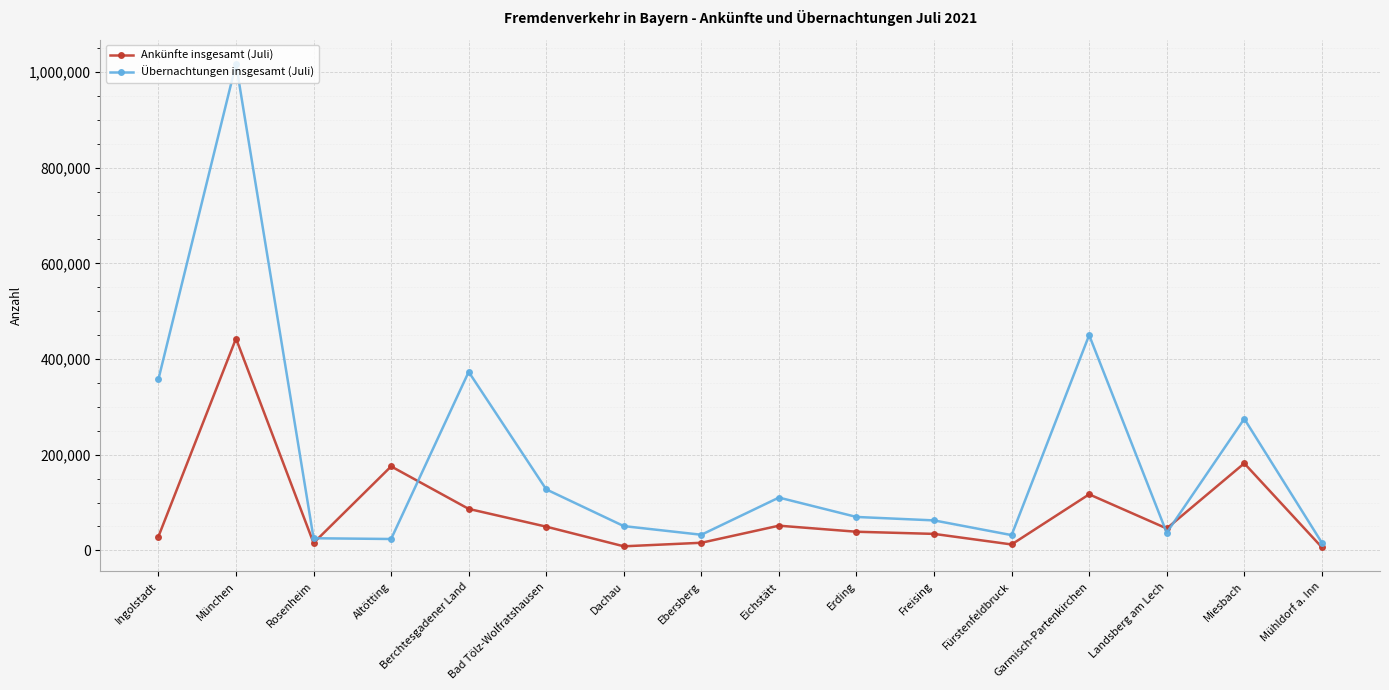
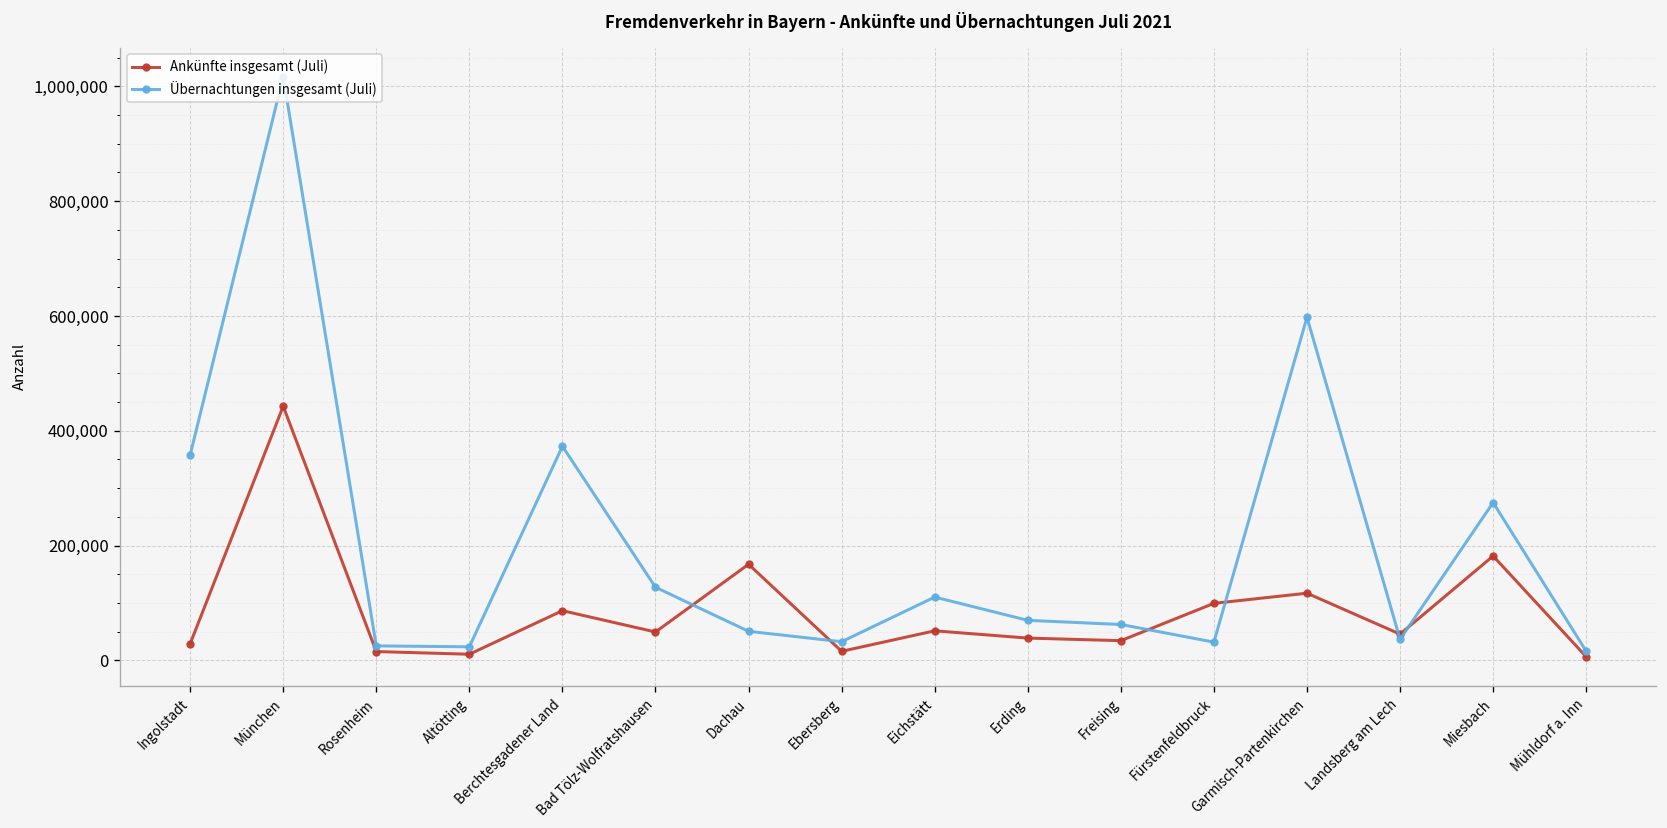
  {
    "Ankünfte insgesamt (Juli)": {
      "Ingolstadt": "30,000",
      "München": "440,000",
      "Rosenheim": "20,000",
-     "Altötting": "180,000",
+     "Altötting": "10,000",
      "Berchtesgadener Land": "90,000",
      "Bad Tölz-Wolfratshausen": "50,000",
-     "Dachau": "10,000",
+     "Dachau": "170,000",
      "Ebersberg": "20,000",
      "Eichstätt": "50,000",
      "Erding": "40,000",
      "Freising": "30,000",
-     "Fürstenfeldbruck": "10,000",
+     "Fürstenfeldbruck": "100,000",
      "Garmisch-Partenkirchen": "120,000",
      "Landsberg am Lech": "50,000",
      "Miesbach": "180,000",
      "Mühldorf a. Inn": "10,000"
    },
    "Übernachtungen insgesamt (Juli)": {
      "Ingolstadt": "360,000",
      "Rosenheim": "30,000",
      "Altötting": "20,000",
      "Berchtesgadener Land": "370,000",
      "Bad Tölz-Wolfratshausen": "130,000",
      "Dachau": "50,000",
      "Ebersberg": "30,000",
      "Eichstätt": "110,000",
      "Erding": "70,000",
      "Freising": "60,000",
      "Fürstenfeldbruck": "30,000",
-     "Garmisch-Partenkirchen": "450,000",
+     "Garmisch-Partenkirchen": "600,000",
      "Landsberg am Lech": "40,000",
      "Miesbach": "270,000",
      "Mühldorf a. Inn": "20,000"
    }
  }
